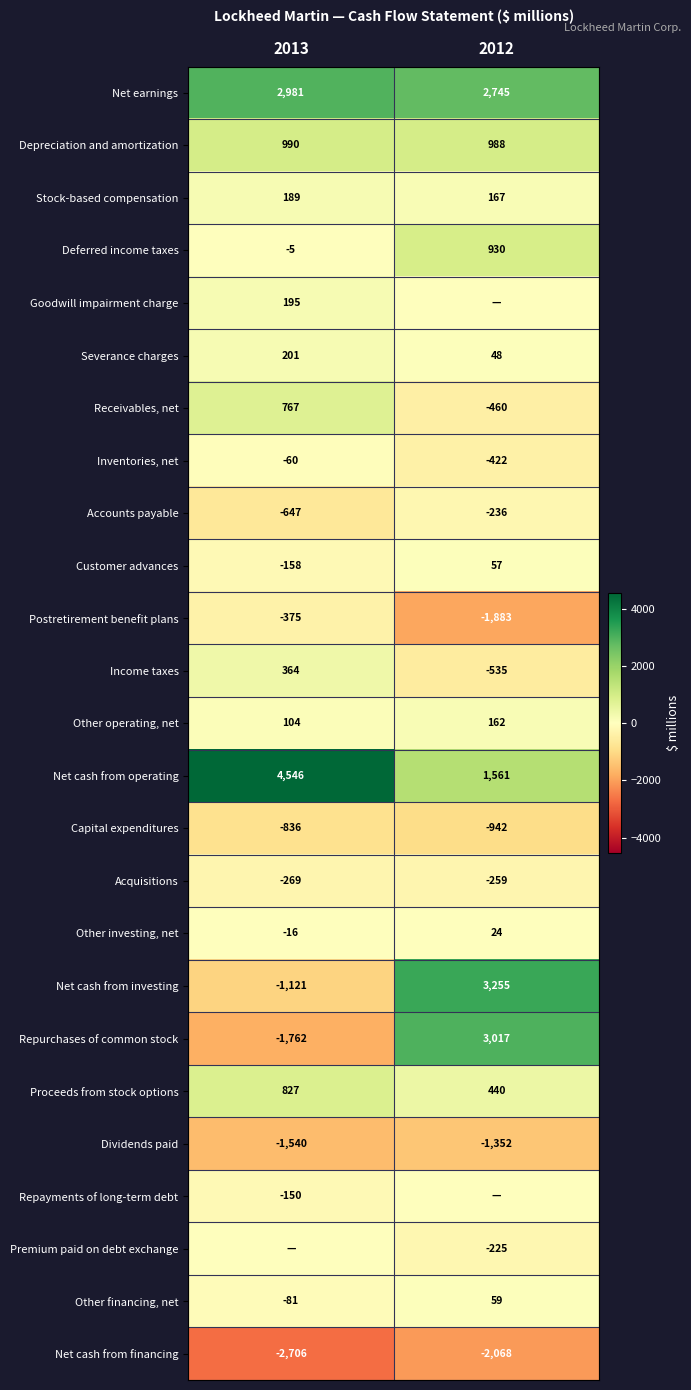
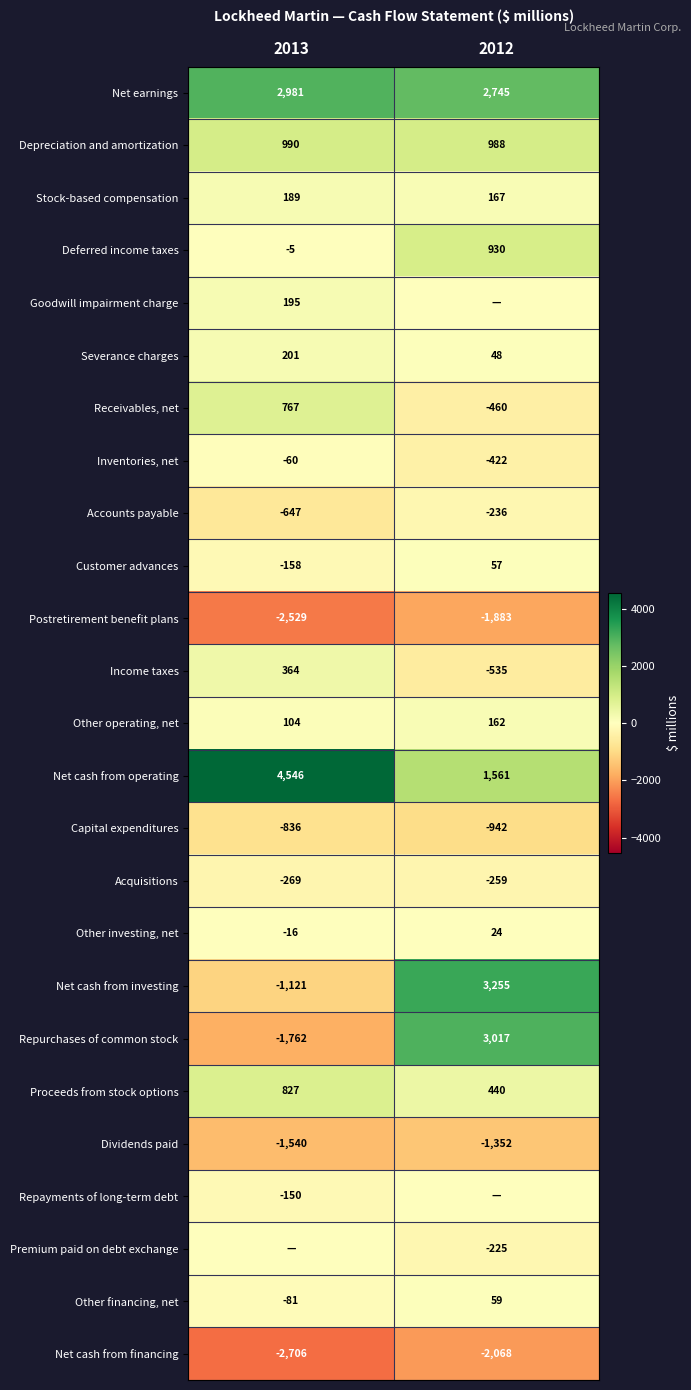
  {
    "Net earnings": {
      "2013": "2,981",
      "2012": "2,745"
    },
    "Depreciation and amortization": {
      "2013": "990",
      "2012": "988"
    },
    "Stock-based compensation": {
      "2013": "189",
      "2012": "167"
    },
    "Deferred income taxes": {
      "2013": "-5",
      "2012": "930"
    },
    "Goodwill impairment charge": {
      "2013": "195"
    },
    "Severance charges": {
      "2013": "201",
      "2012": "48"
    },
    "Receivables, net": {
      "2013": "767",
      "2012": "-460"
    },
    "Inventories, net": {
      "2013": "-60",
      "2012": "-422"
    },
    "Accounts payable": {
      "2013": "-647",
      "2012": "-236"
    },
    "Customer advances": {
      "2013": "-158",
      "2012": "57"
    },
    "Postretirement benefit plans": {
-     "2013": "-375",
+     "2013": "-2,529",
      "2012": "-1,883"
    },
    "Income taxes": {
      "2013": "364",
      "2012": "-535"
    },
    "Other operating, net": {
      "2013": "104",
      "2012": "162"
    },
    "Net cash from operating": {
      "2013": "4,546",
      "2012": "1,561"
    },
    "Capital expenditures": {
      "2013": "-836",
      "2012": "-942"
    },
    "Acquisitions": {
      "2013": "-269",
      "2012": "-259"
    },
    "Other investing, net": {
      "2013": "-16",
      "2012": "24"
    },
    "Net cash from investing": {
      "2013": "-1,121",
      "2012": "3,255"
    },
    "Repurchases of common stock": {
      "2013": "-1,762",
      "2012": "3,017"
    },
    "Proceeds from stock options": {
      "2013": "827",
      "2012": "440"
    },
    "Dividends paid": {
      "2013": "-1,540",
      "2012": "-1,352"
    },
    "Repayments of long-term debt": {
      "2013": "-150"
    },
    "Premium paid on debt exchange": {
      "2012": "-225"
    },
    "Other financing, net": {
      "2013": "-81",
      "2012": "59"
    },
    "Net cash from financing": {
      "2013": "-2,706",
      "2012": "-2,068"
    }
  }
